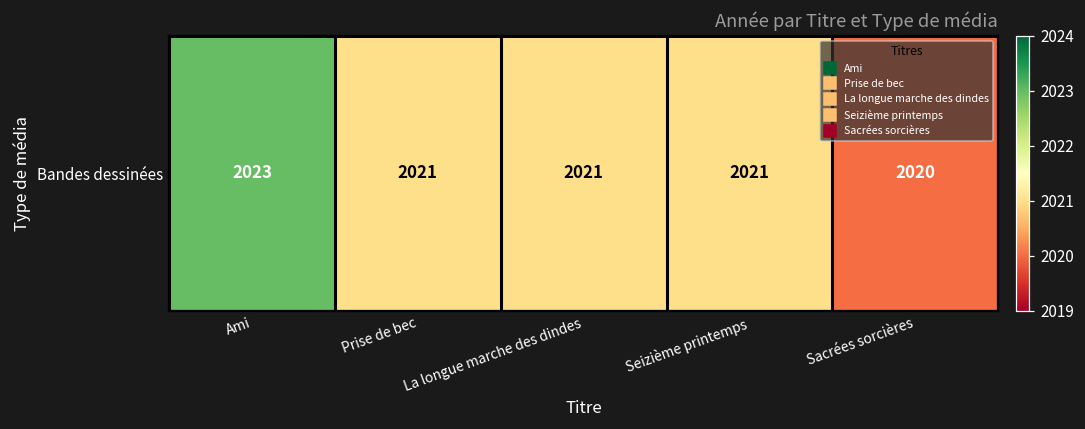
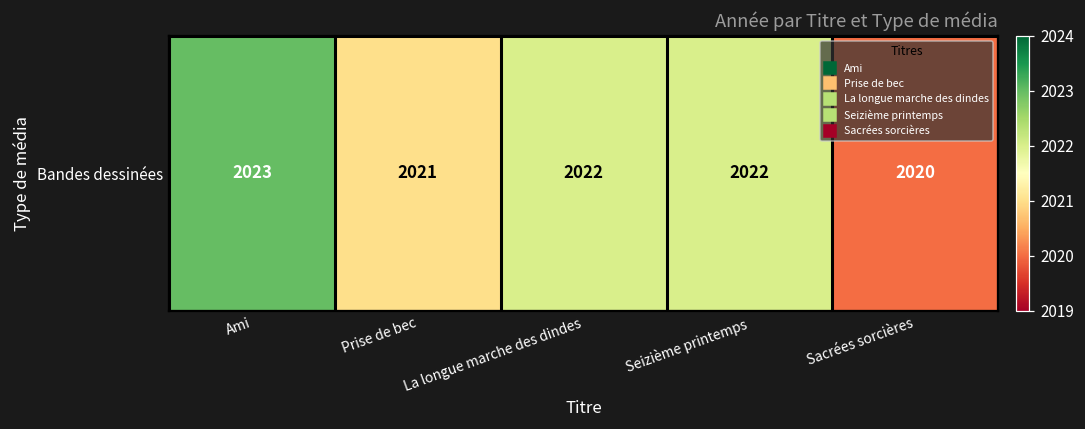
  {
    "Bandes dessinées": {
      "Ami": 2023,
      "Prise de bec": 2021,
-     "La longue marche des dindes": 2021,
-     "Seizième printemps": 2021,
+     "La longue marche des dindes": 2022,
+     "Seizième printemps": 2022,
      "Sacrées sorcières": 2020
    }
  }
